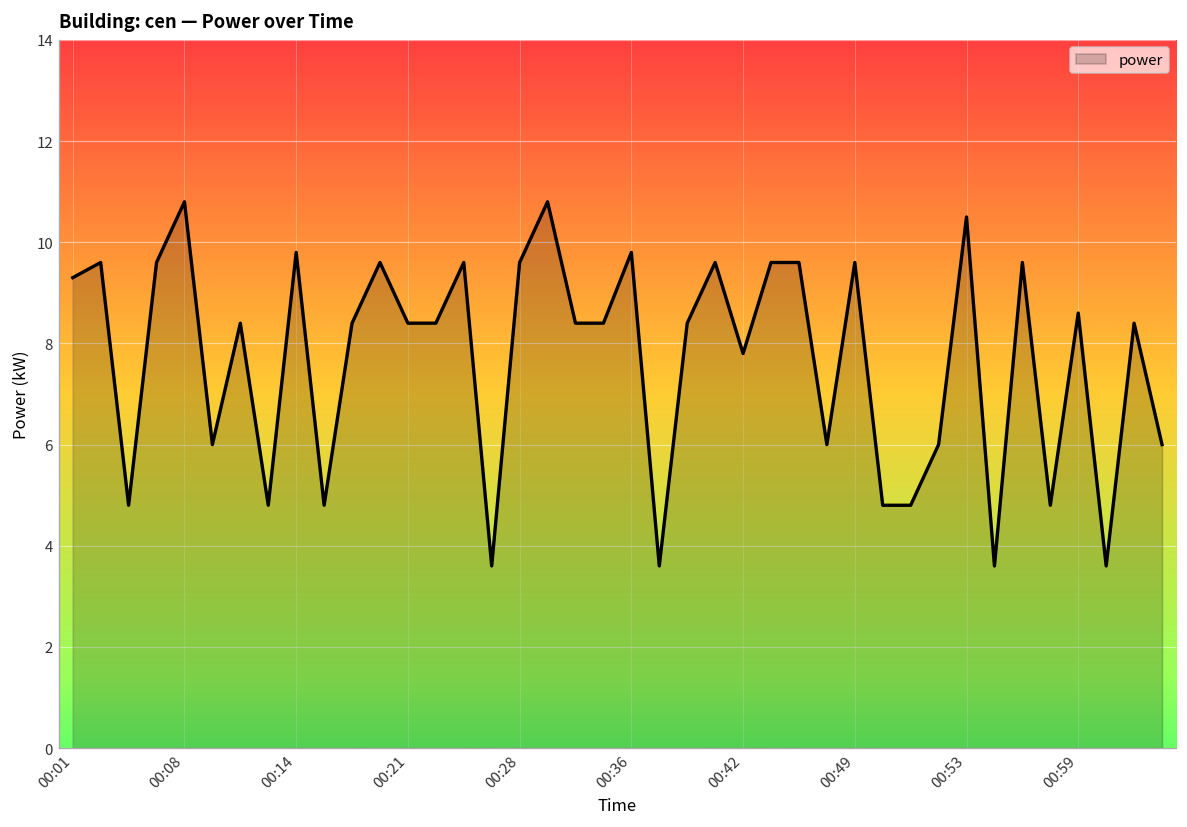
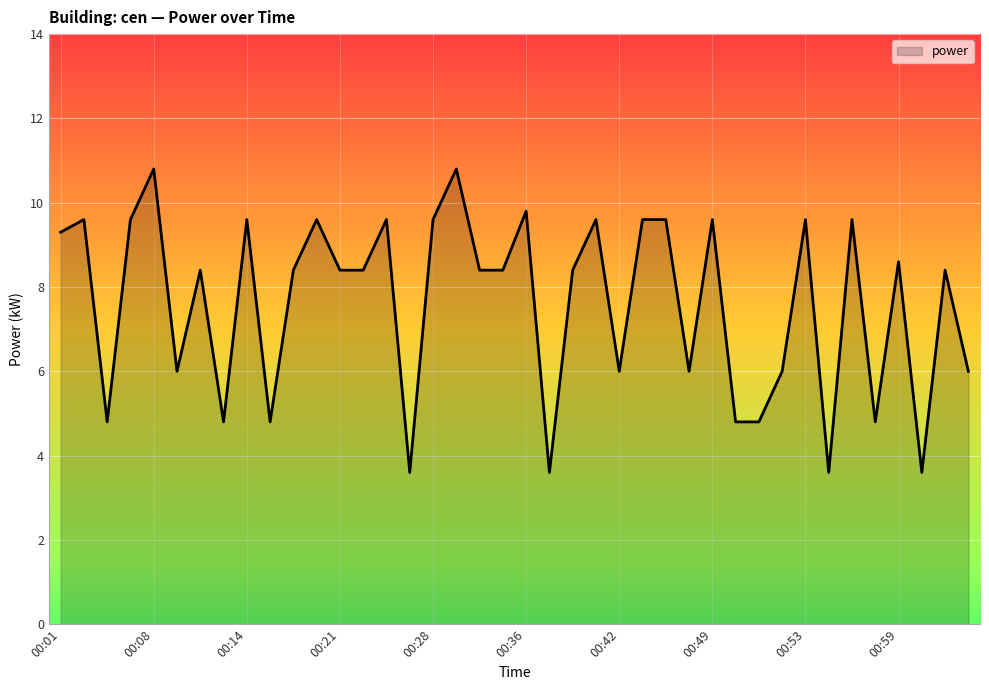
  {
    "00:01": 9.3,
    "00:08": 10.8,
-   "00:14": 9.8,
+   "00:14": 9.6,
    "00:21": 8.4,
    "00:28": 9.6,
    "00:36": 9.8,
-   "00:42": 7.8,
+   "00:42": 6.0,
    "00:49": 9.6,
-   "00:53": 10.5,
+   "00:53": 9.6,
    "00:59": 8.6
  }
